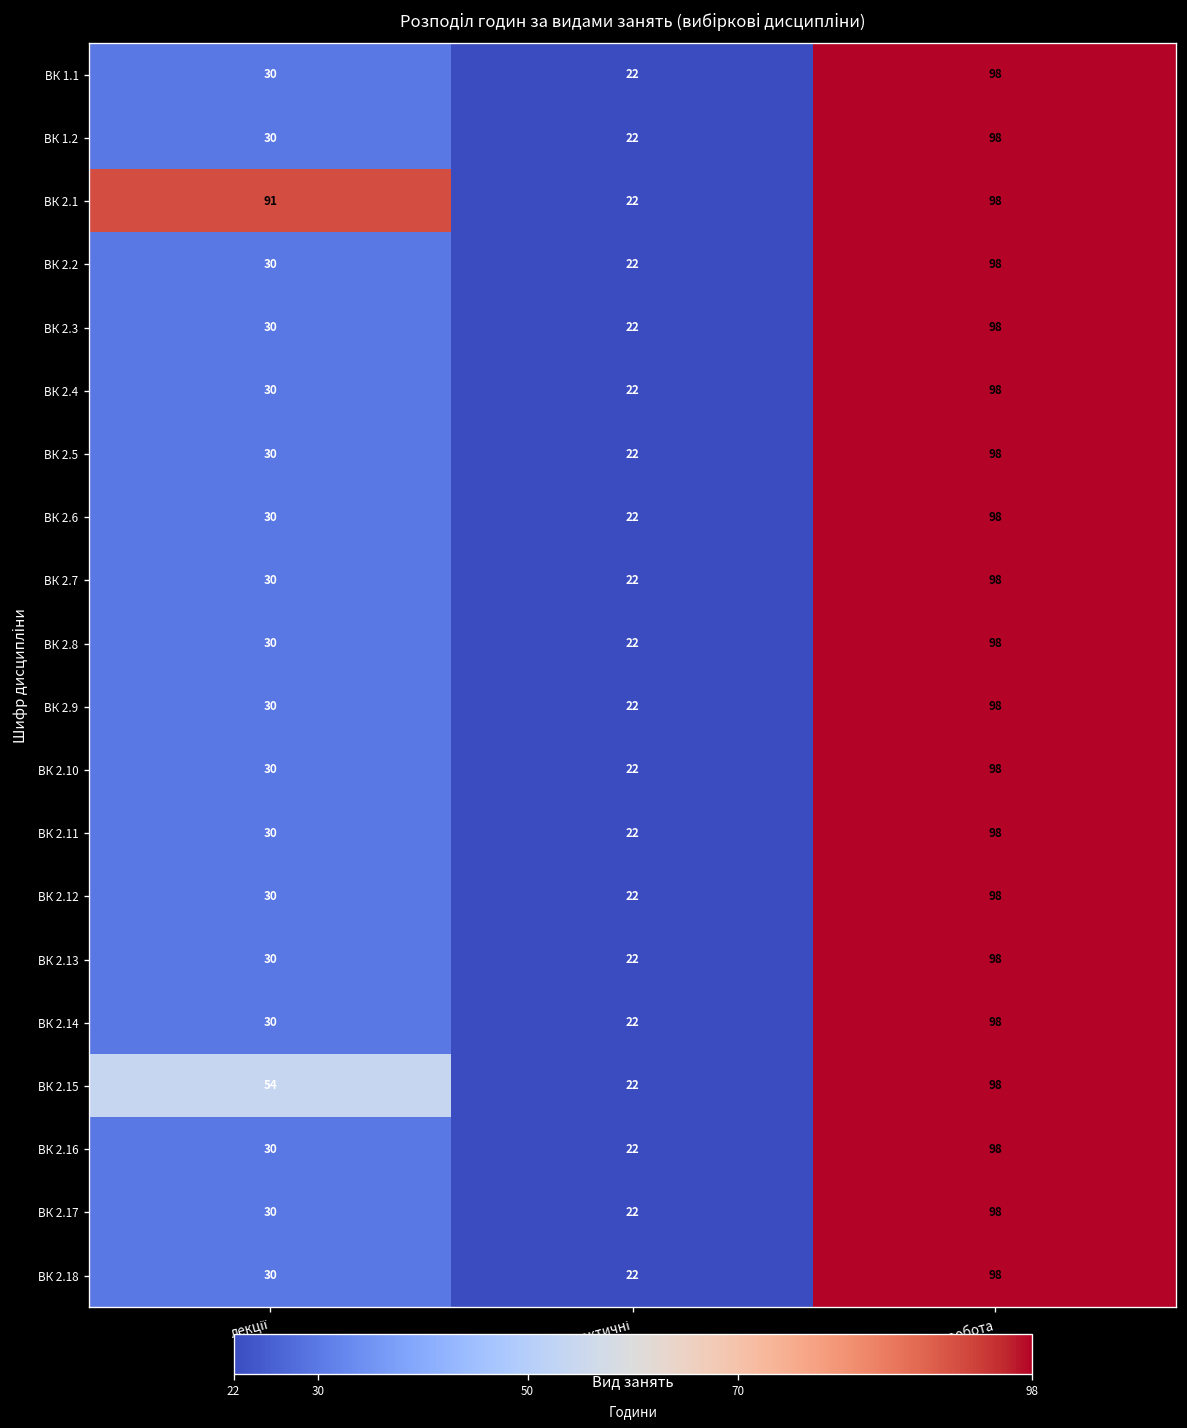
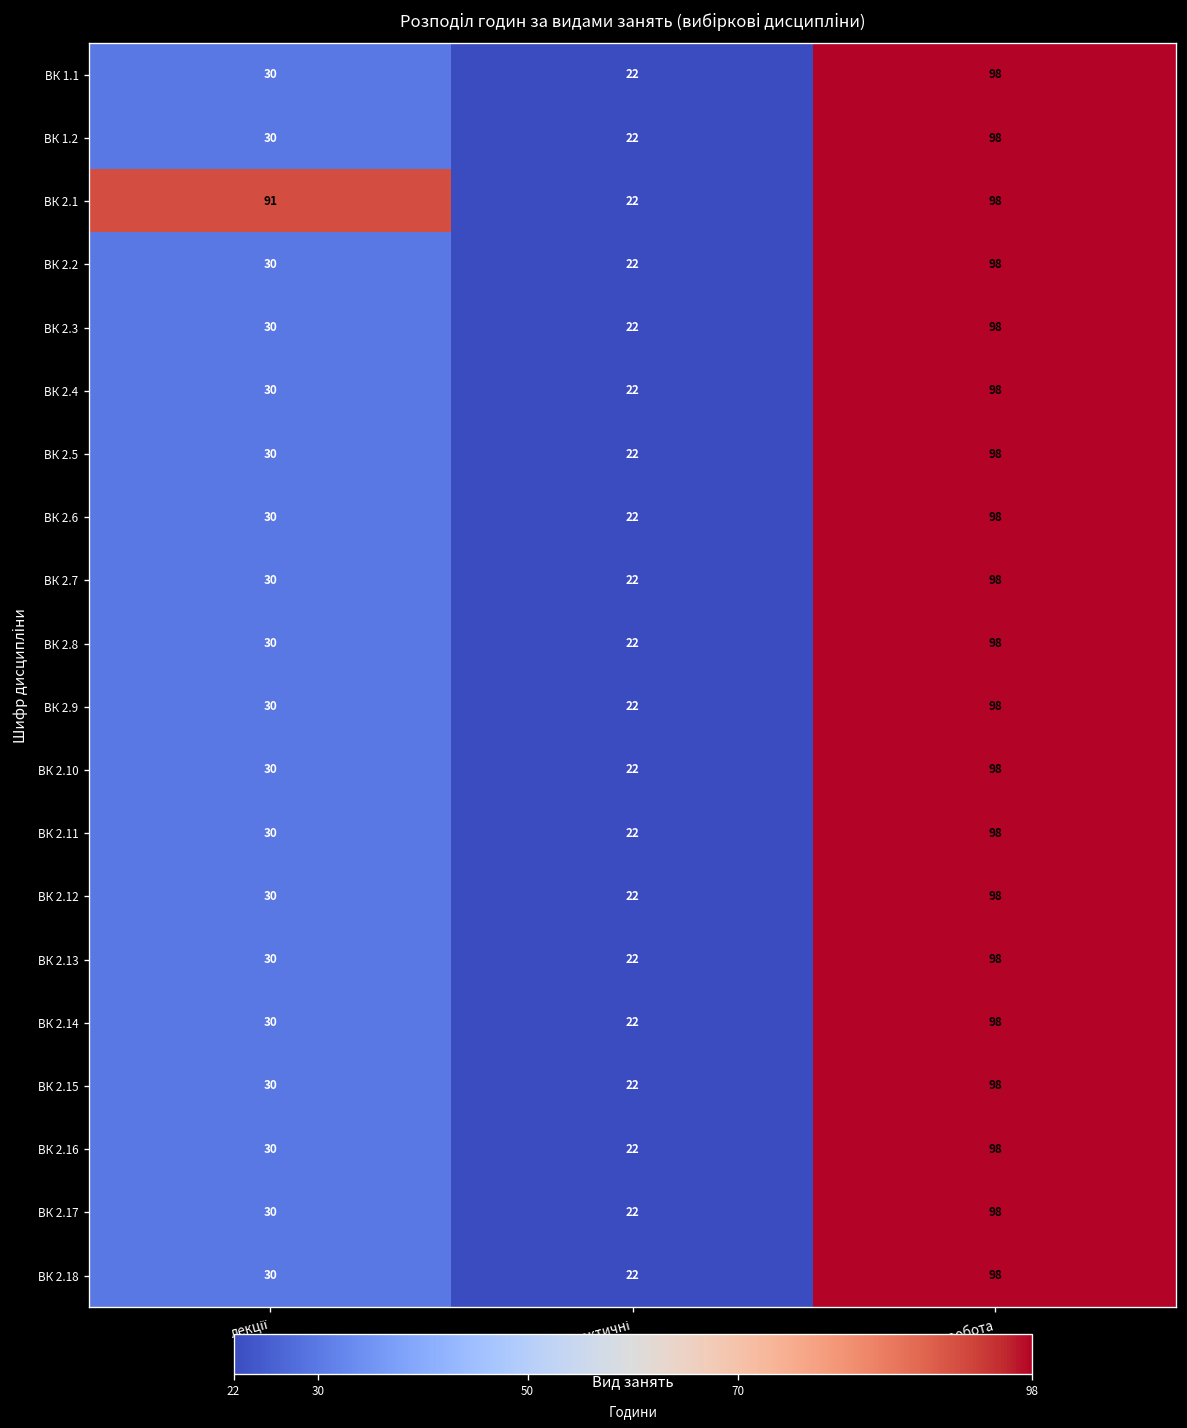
  {
    "ВК 1.1": {
      "лекції": 30
    },
    "ВК 1.2": {
      "лекції": 30
    },
    "ВК 2.1": {
      "лекції": 91
    },
    "ВК 2.2": {
      "лекції": 30
    },
    "ВК 2.3": {
      "лекції": 30
    },
    "ВК 2.4": {
      "лекції": 30
    },
    "ВК 2.5": {
      "лекції": 30
    },
    "ВК 2.6": {
      "лекції": 30
    },
    "ВК 2.7": {
      "лекції": 30
    },
    "ВК 2.8": {
      "лекції": 30
    },
    "ВК 2.9": {
      "лекції": 30
    },
    "ВК 2.10": {
      "лекції": 30
    },
    "ВК 2.11": {
      "лекції": 30
    },
    "ВК 2.12": {
      "лекції": 30
    },
    "ВК 2.13": {
      "лекції": 30
    },
    "ВК 2.14": {
      "лекції": 30
    },
    "ВК 2.15": {
-     "лекції": 54
+     "лекції": 30
    },
    "ВК 2.16": {
      "лекції": 30
    },
    "ВК 2.17": {
      "лекції": 30
    },
    "ВК 2.18": {
      "лекції": 30
    }
  }
